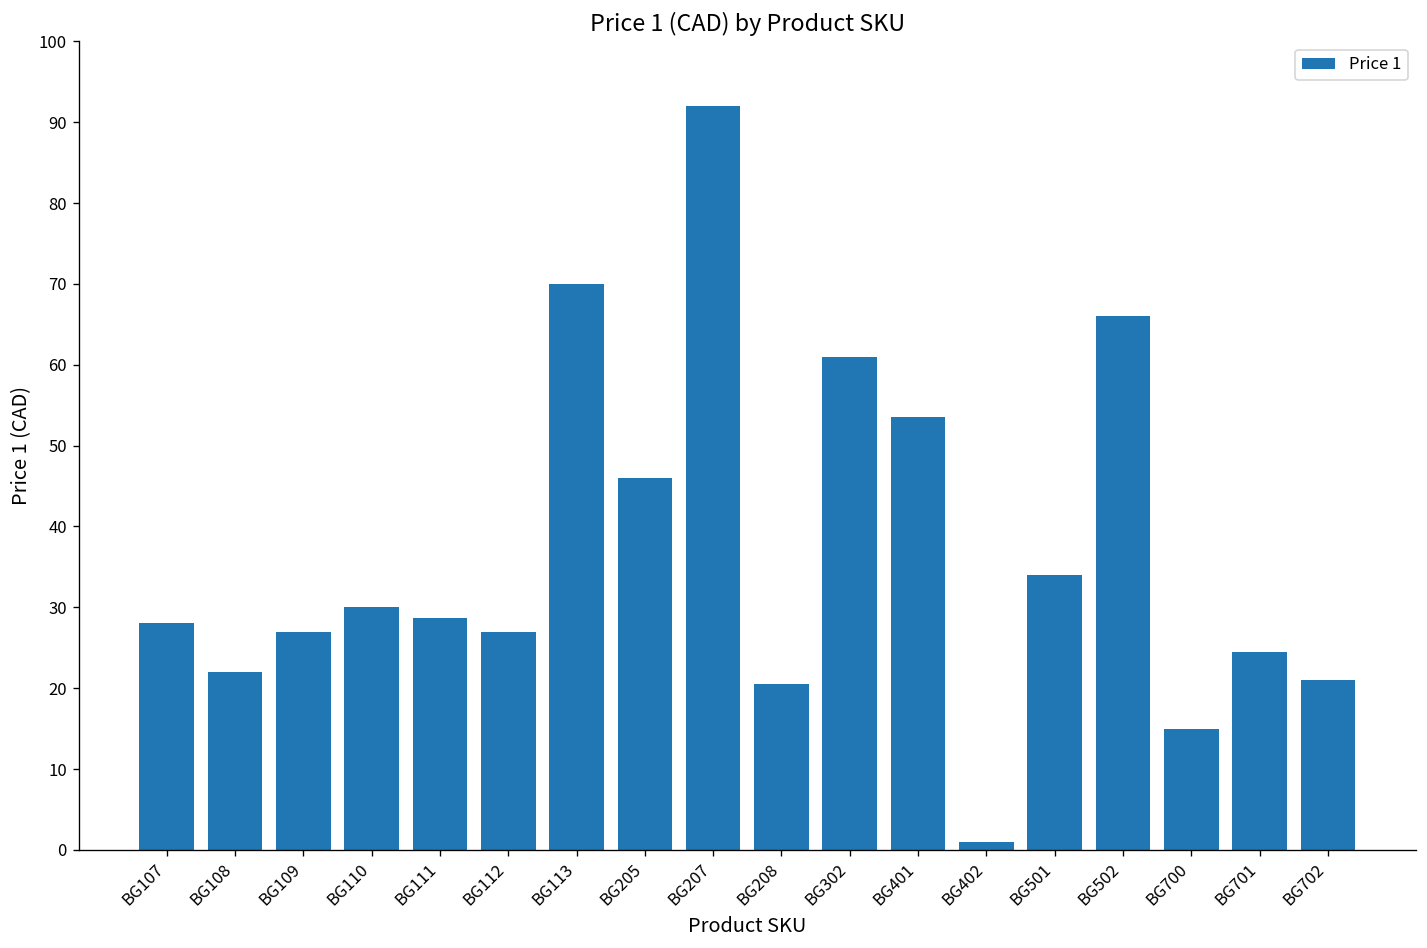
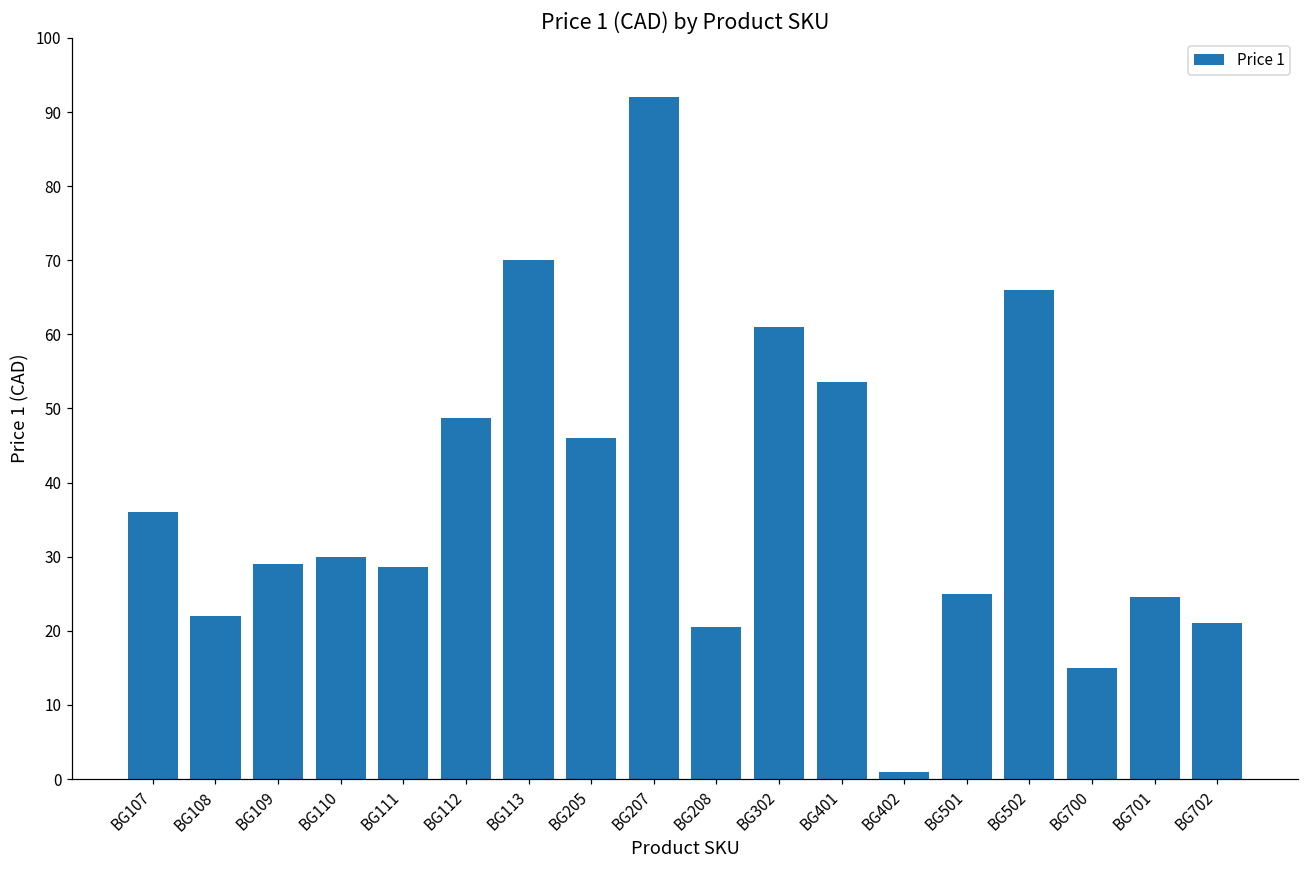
  {
-   "BG107": 28,
+   "BG107": 36,
    "BG108": 22,
-   "BG109": 27,
+   "BG109": 29,
    "BG110": 30,
    "BG111": 29,
-   "BG112": 27,
+   "BG112": 49,
    "BG113": 70,
    "BG205": 46,
    "BG207": 92,
    "BG208": 21,
    "BG302": 61,
    "BG401": 54,
    "BG402": 1,
-   "BG501": 34,
+   "BG501": 25,
    "BG502": 66,
    "BG700": 15,
    "BG701": 25,
    "BG702": 21
  }
